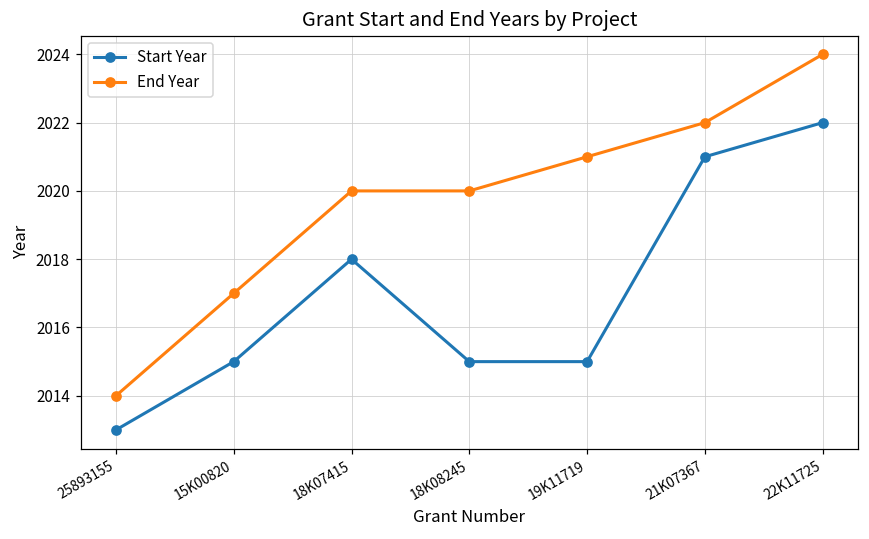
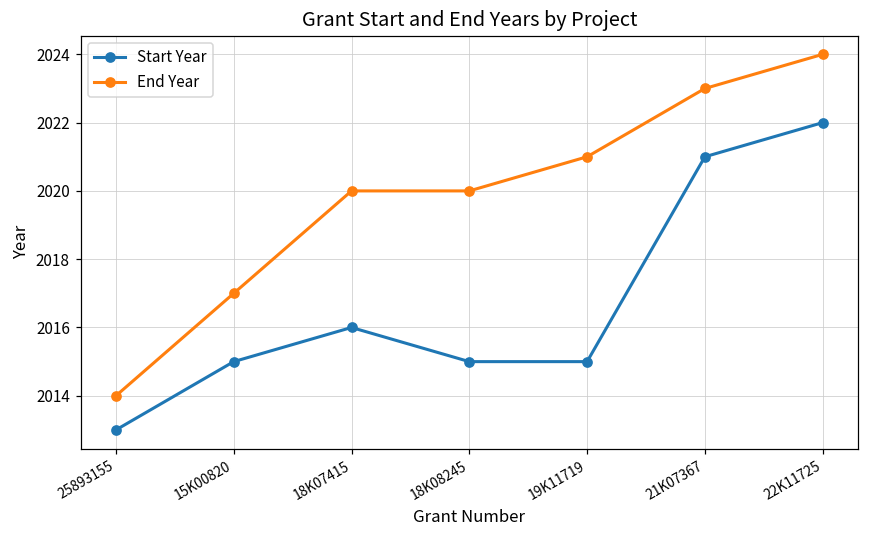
  {
    "Start Year": {
      "25893155": 2013,
      "15K00820": 2015,
-     "18K07415": 2018,
+     "18K07415": 2016,
      "18K08245": 2015,
      "19K11719": 2015,
      "21K07367": 2021,
      "22K11725": 2022
    },
    "End Year": {
      "25893155": 2014,
      "15K00820": 2017,
      "18K07415": 2020,
      "18K08245": 2020,
      "19K11719": 2021,
-     "21K07367": 2022,
+     "21K07367": 2023,
      "22K11725": 2024
    }
  }
